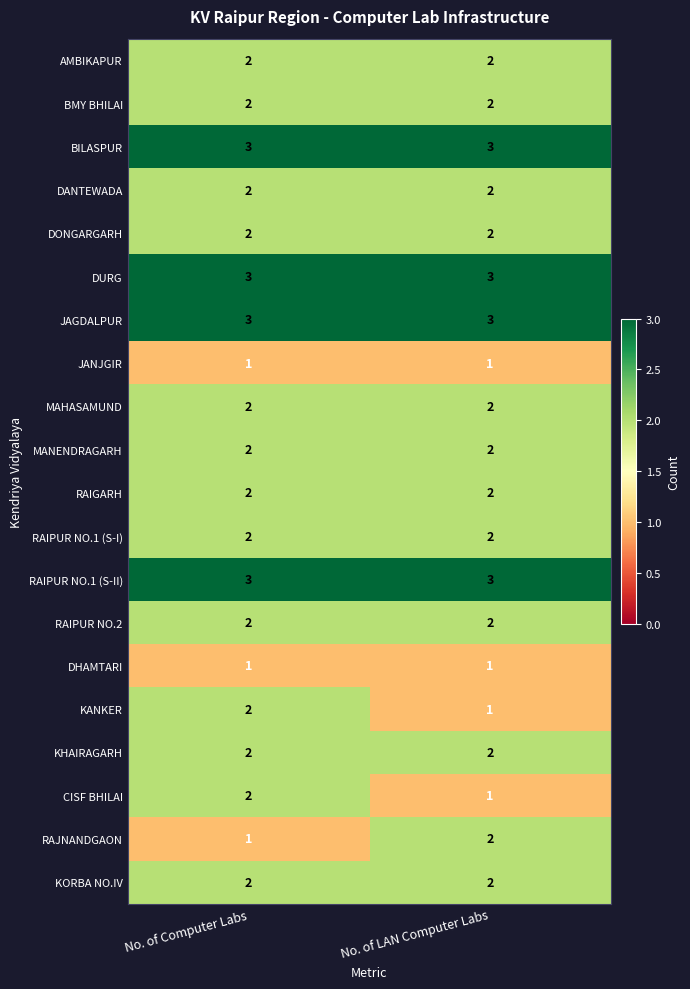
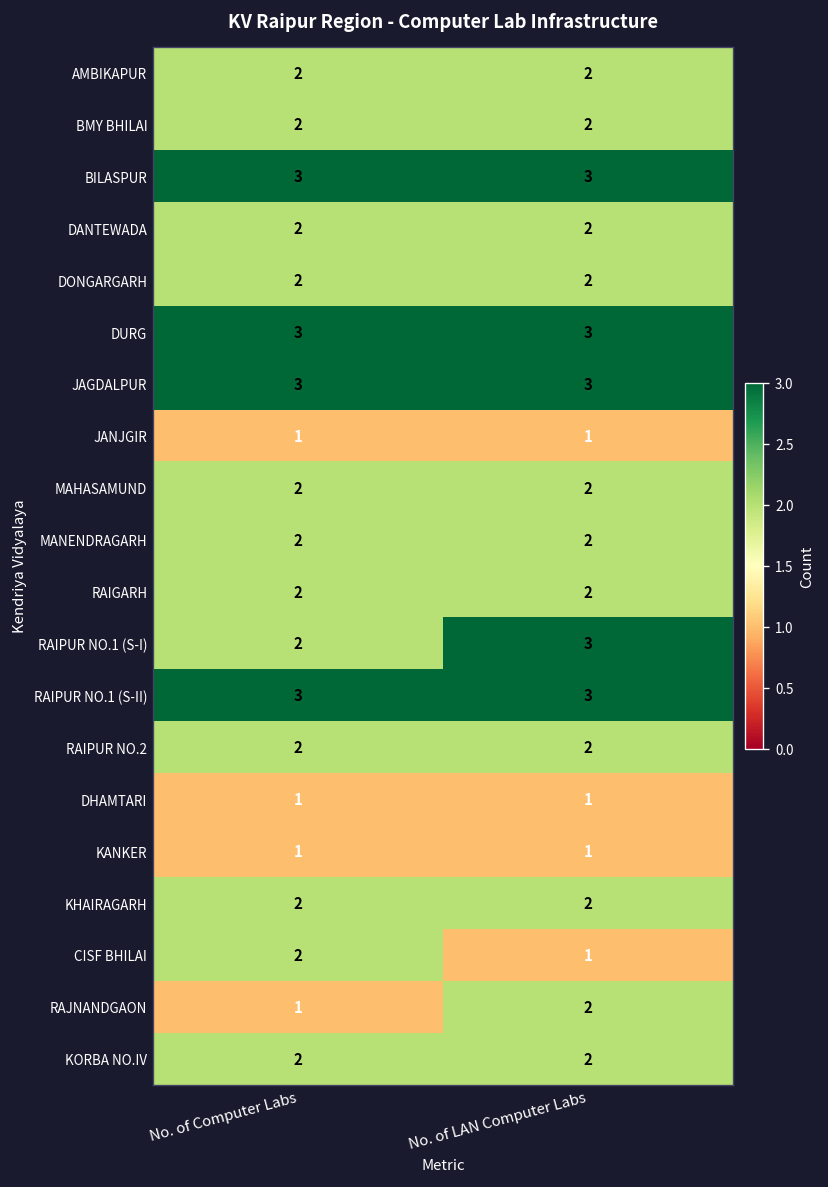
  {
    "AMBIKAPUR": {
      "No. of Computer Labs": 2,
      "No. of LAN Computer Labs": 2
    },
    "BMY BHILAI": {
      "No. of Computer Labs": 2,
      "No. of LAN Computer Labs": 2
    },
    "BILASPUR": {
      "No. of Computer Labs": 3,
      "No. of LAN Computer Labs": 3
    },
    "DANTEWADA": {
      "No. of Computer Labs": 2,
      "No. of LAN Computer Labs": 2
    },
    "DONGARGARH": {
      "No. of Computer Labs": 2,
      "No. of LAN Computer Labs": 2
    },
    "DURG": {
      "No. of Computer Labs": 3,
      "No. of LAN Computer Labs": 3
    },
    "JAGDALPUR": {
      "No. of Computer Labs": 3,
      "No. of LAN Computer Labs": 3
    },
    "JANJGIR": {
      "No. of Computer Labs": 1,
      "No. of LAN Computer Labs": 1
    },
    "MAHASAMUND": {
      "No. of Computer Labs": 2,
      "No. of LAN Computer Labs": 2
    },
    "MANENDRAGARH": {
      "No. of Computer Labs": 2,
      "No. of LAN Computer Labs": 2
    },
    "RAIGARH": {
      "No. of Computer Labs": 2,
      "No. of LAN Computer Labs": 2
    },
    "RAIPUR NO.1 (S-I)": {
      "No. of Computer Labs": 2,
-     "No. of LAN Computer Labs": 2
+     "No. of LAN Computer Labs": 3
    },
    "RAIPUR NO.1 (S-II)": {
      "No. of Computer Labs": 3,
      "No. of LAN Computer Labs": 3
    },
    "RAIPUR NO.2": {
      "No. of Computer Labs": 2,
      "No. of LAN Computer Labs": 2
    },
    "DHAMTARI": {
      "No. of Computer Labs": 1,
      "No. of LAN Computer Labs": 1
    },
    "KANKER": {
-     "No. of Computer Labs": 2,
+     "No. of Computer Labs": 1,
      "No. of LAN Computer Labs": 1
    },
    "KHAIRAGARH": {
      "No. of Computer Labs": 2,
      "No. of LAN Computer Labs": 2
    },
    "CISF BHILAI": {
      "No. of Computer Labs": 2,
      "No. of LAN Computer Labs": 1
    },
    "RAJNANDGAON": {
      "No. of Computer Labs": 1,
      "No. of LAN Computer Labs": 2
    },
    "KORBA NO.IV": {
      "No. of Computer Labs": 2,
      "No. of LAN Computer Labs": 2
    }
  }
